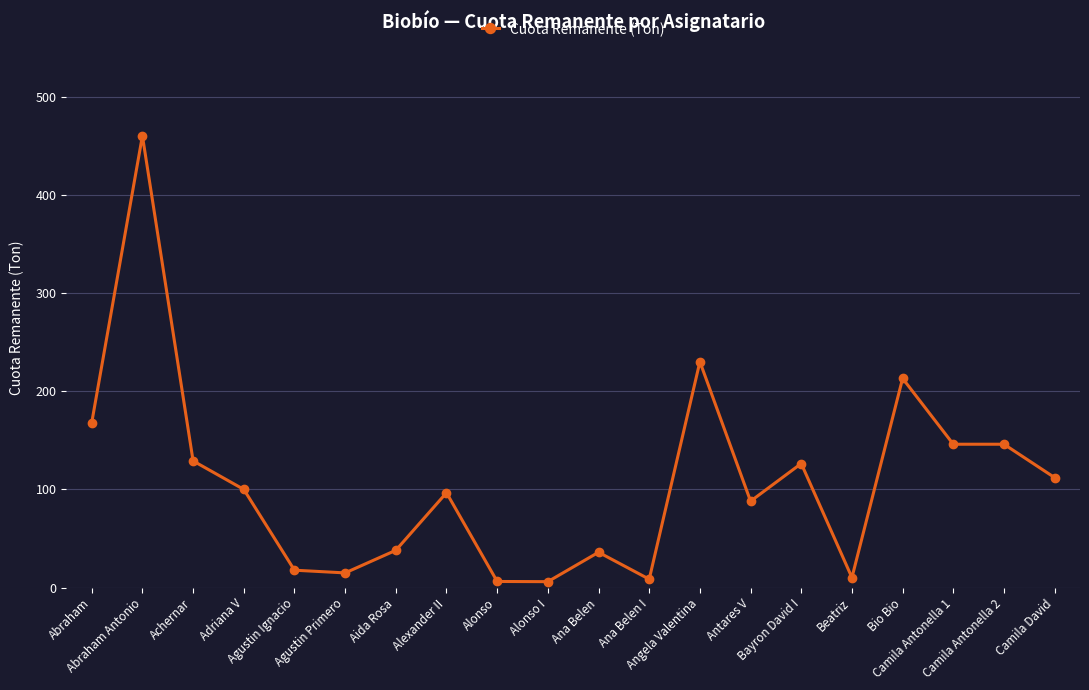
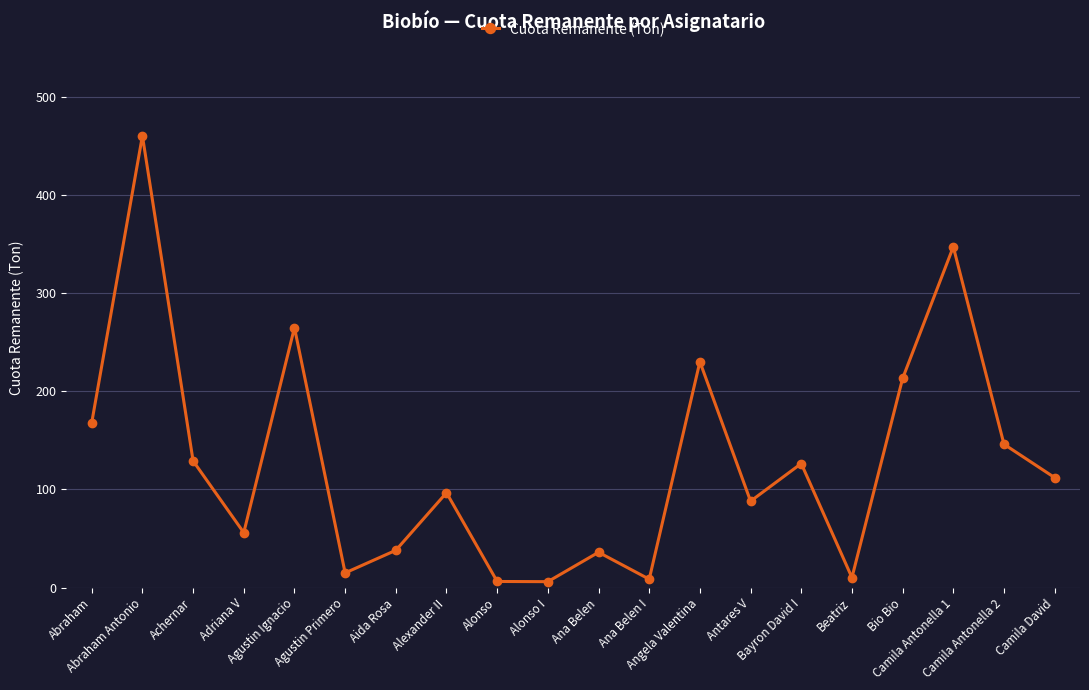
  {
    "Abraham": 170,
    "Abraham Antonio": 460,
    "Achernar": 130,
-   "Adriana V": 100,
-   "Agustin Ignacio": 20,
+   "Adriana V": 60,
+   "Agustin Ignacio": 260,
    "Agustin Primero": 20,
    "Aida Rosa": 40,
    "Alexander II": 100,
    "Alonso": 10,
    "Alonso I": 10,
    "Ana Belen": 40,
    "Ana Belen I": 10,
    "Angela Valentina": 230,
    "Antares V": 90,
    "Bayron David I": 130,
    "Beatriz": 10,
    "Bio Bio": 210,
-   "Camila Antonella 1": 150,
+   "Camila Antonella 1": 350,
    "Camila Antonella 2": 150,
    "Camila David": 110
  }
